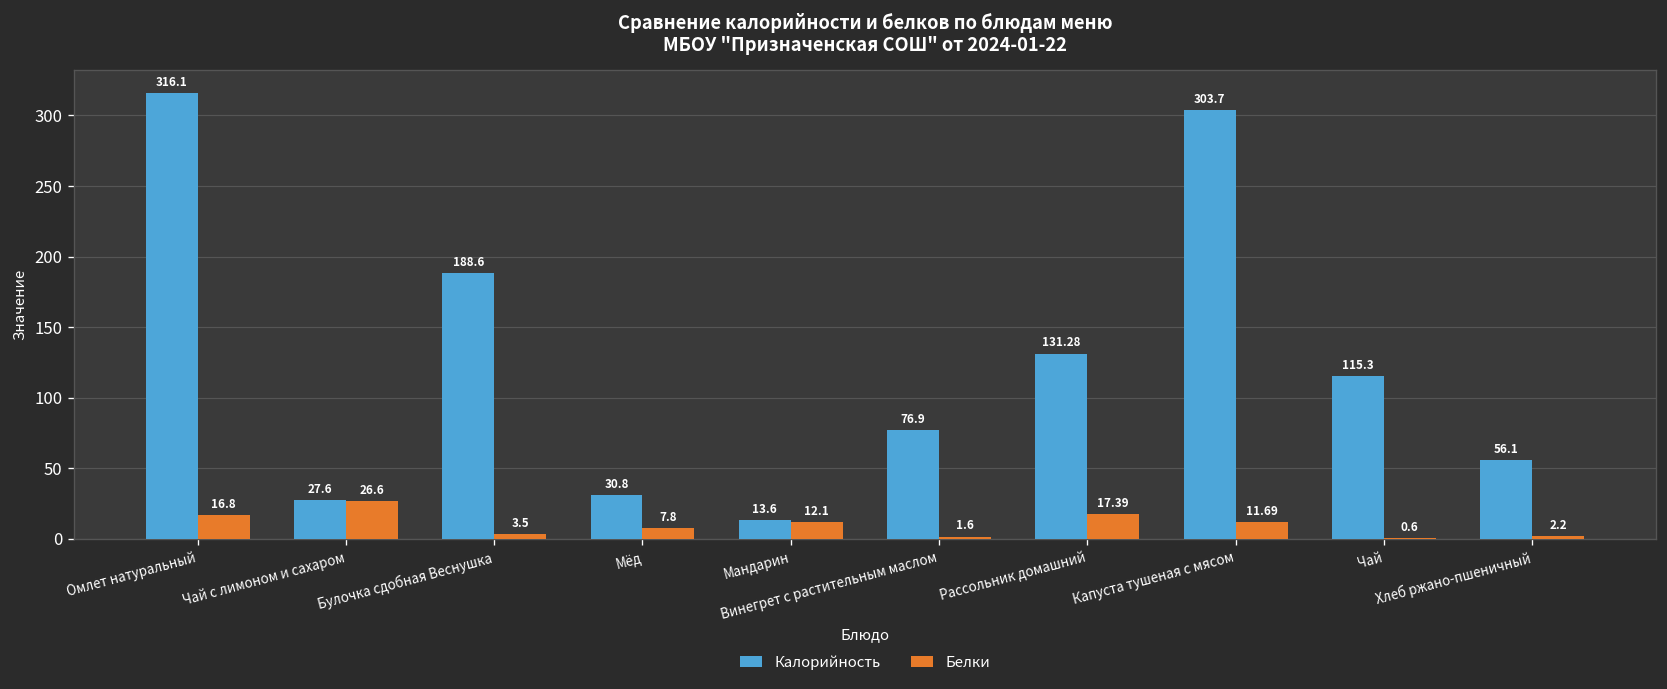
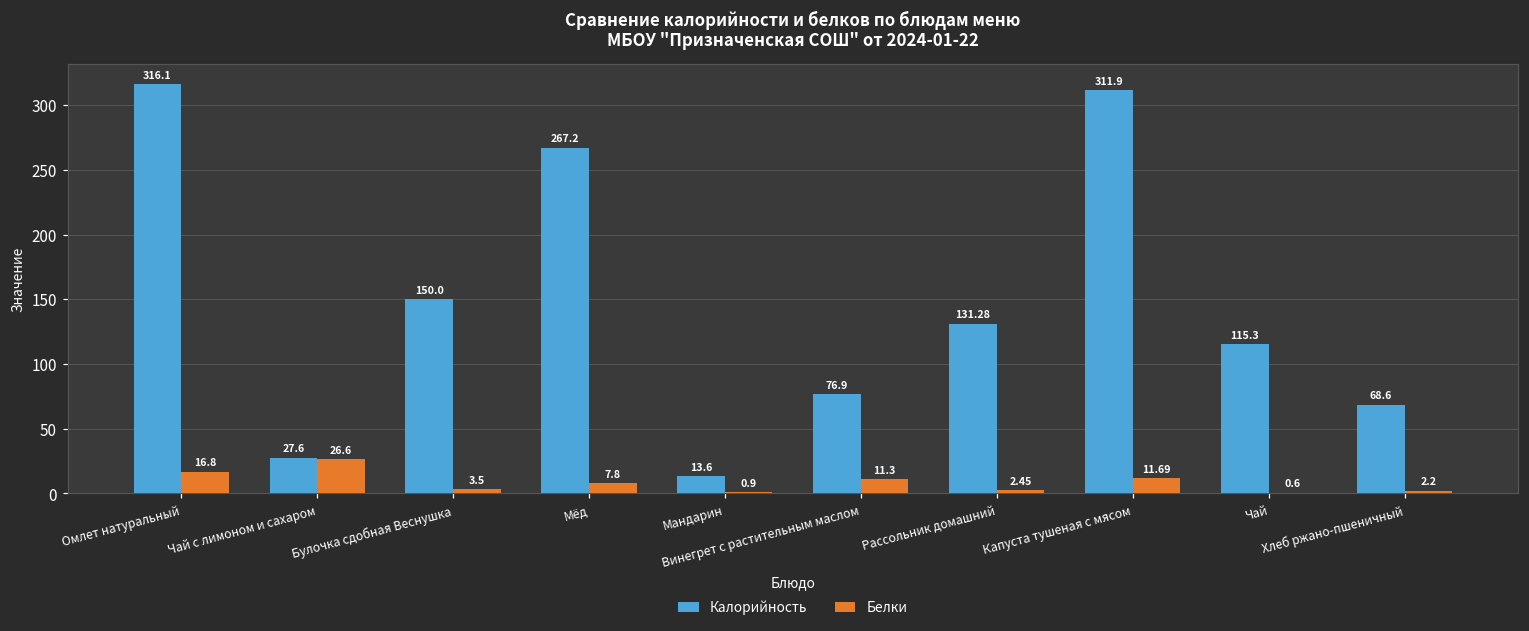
  {
    "Калорийность": {
      "Омлет натуральный": 316.1,
      "Чай с лимоном и сахаром": 27.6,
-     "Булочка сдобная Веснушка": 188.6,
-     "Мёд": 30.8,
+     "Булочка сдобная Веснушка": 150.0,
+     "Мёд": 267.2,
      "Мандарин": 13.6,
      "Винегрет с растительным маслом": 76.9,
      "Рассольник домашний": 131.28,
-     "Капуста тушеная с мясом": 303.7,
+     "Капуста тушеная с мясом": 311.9,
      "Чай": 115.3,
-     "Хлеб ржано-пшеничный": 56.1
+     "Хлеб ржано-пшеничный": 68.6
    },
    "Белки": {
      "Омлет натуральный": 16.8,
      "Чай с лимоном и сахаром": 26.6,
      "Булочка сдобная Веснушка": 3.5,
      "Мёд": 7.8,
-     "Мандарин": 12.1,
-     "Винегрет с растительным маслом": 1.6,
-     "Рассольник домашний": 17.39,
+     "Мандарин": 0.9,
+     "Винегрет с растительным маслом": 11.3,
+     "Рассольник домашний": 2.45,
      "Капуста тушеная с мясом": 11.69,
      "Чай": 0.6,
      "Хлеб ржано-пшеничный": 2.2
    }
  }
